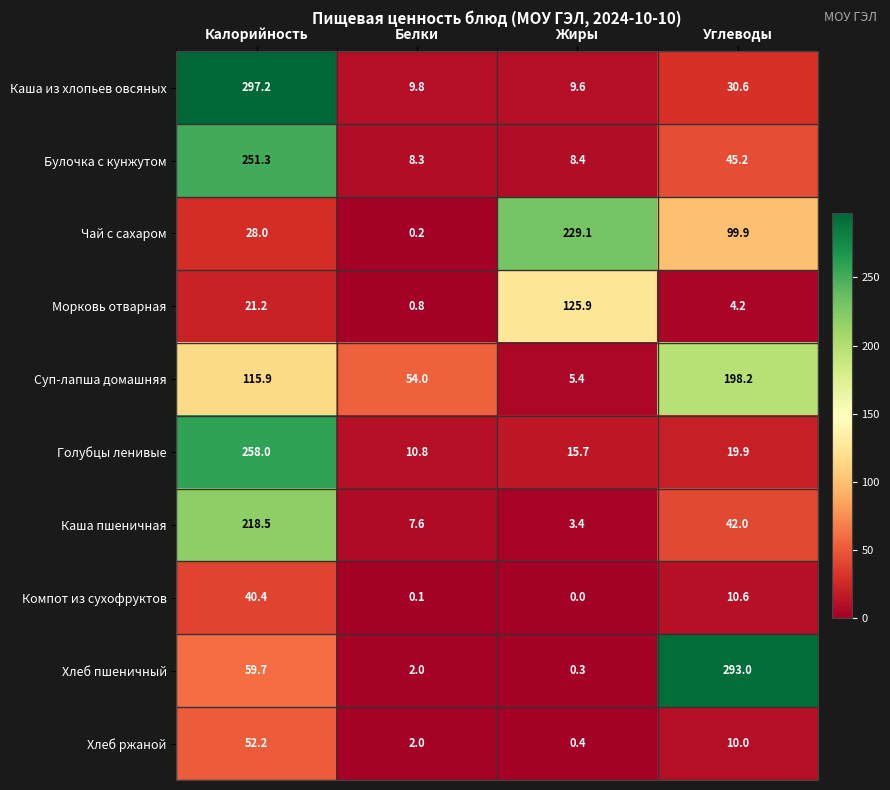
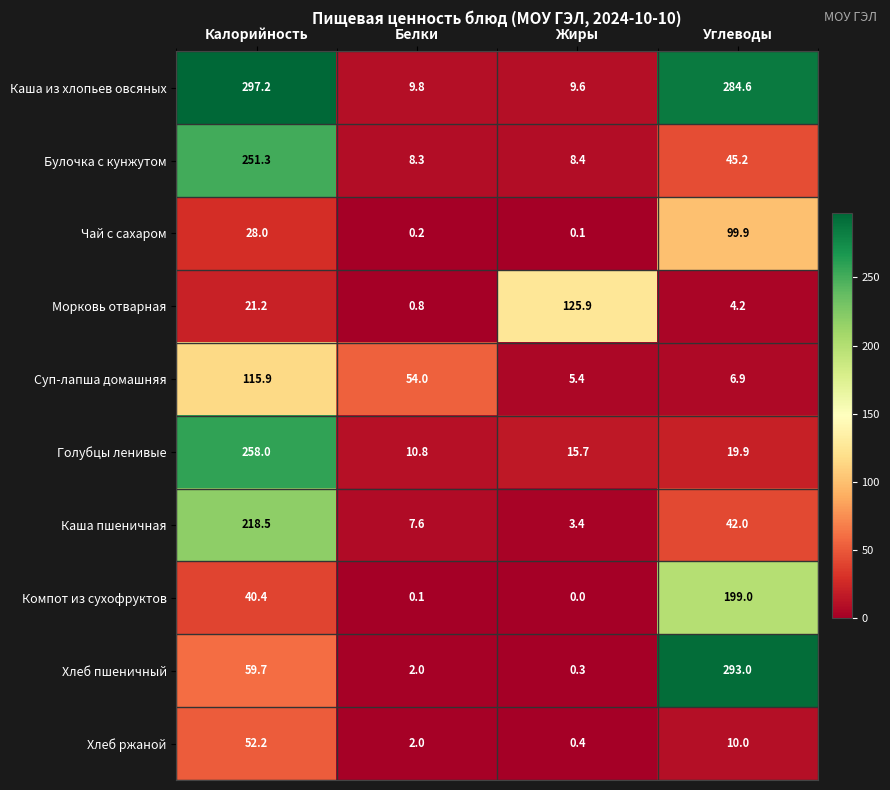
  {
    "Каша из хлопьев овсяных": {
      "Калорийность": 297.2,
      "Белки": 9.8,
      "Жиры": 9.6,
-     "Углеводы": 30.6
+     "Углеводы": 284.6
    },
    "Булочка с кунжутом": {
      "Калорийность": 251.3,
      "Белки": 8.3,
      "Жиры": 8.4,
      "Углеводы": 45.2
    },
    "Чай с сахаром": {
      "Калорийность": 28.0,
      "Белки": 0.2,
-     "Жиры": 229.1,
+     "Жиры": 0.1,
      "Углеводы": 99.9
    },
    "Морковь отварная": {
      "Калорийность": 21.2,
      "Белки": 0.8,
      "Жиры": 125.9,
      "Углеводы": 4.2
    },
    "Суп-лапша домашняя": {
      "Калорийность": 115.9,
      "Белки": 54.0,
      "Жиры": 5.4,
-     "Углеводы": 198.2
+     "Углеводы": 6.9
    },
    "Голубцы ленивые": {
      "Калорийность": 258.0,
      "Белки": 10.8,
      "Жиры": 15.7,
      "Углеводы": 19.9
    },
    "Каша пшеничная": {
      "Калорийность": 218.5,
      "Белки": 7.6,
      "Жиры": 3.4,
      "Углеводы": 42.0
    },
    "Компот из сухофруктов": {
      "Калорийность": 40.4,
      "Белки": 0.1,
      "Жиры": 0.0,
-     "Углеводы": 10.6
+     "Углеводы": 199.0
    },
    "Хлеб пшеничный": {
      "Калорийность": 59.7,
      "Белки": 2.0,
      "Жиры": 0.3,
      "Углеводы": 293.0
    },
    "Хлеб ржаной": {
      "Калорийность": 52.2,
      "Белки": 2.0,
      "Жиры": 0.4,
      "Углеводы": 10.0
    }
  }
